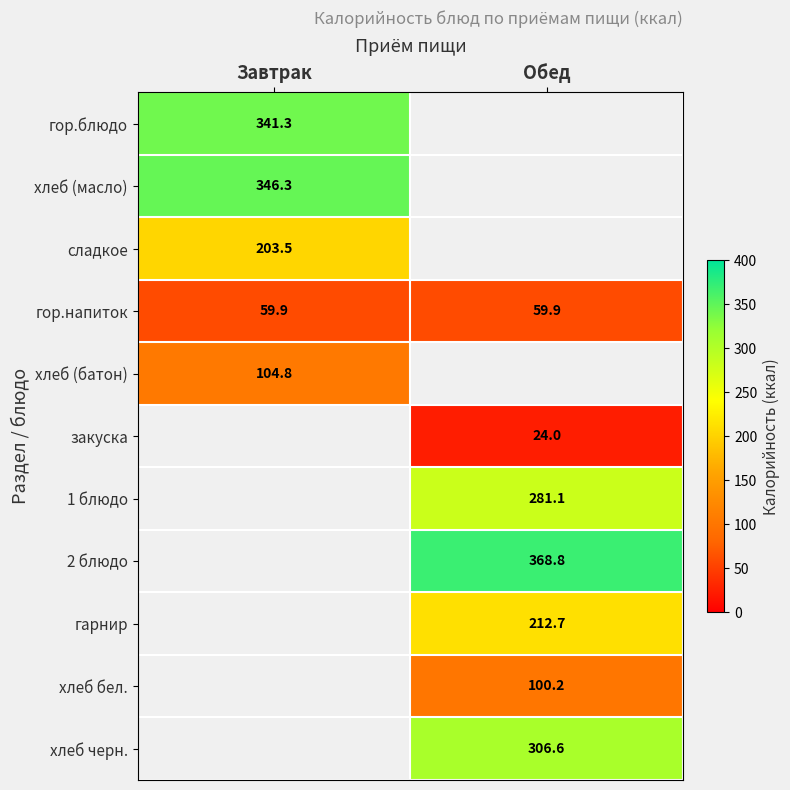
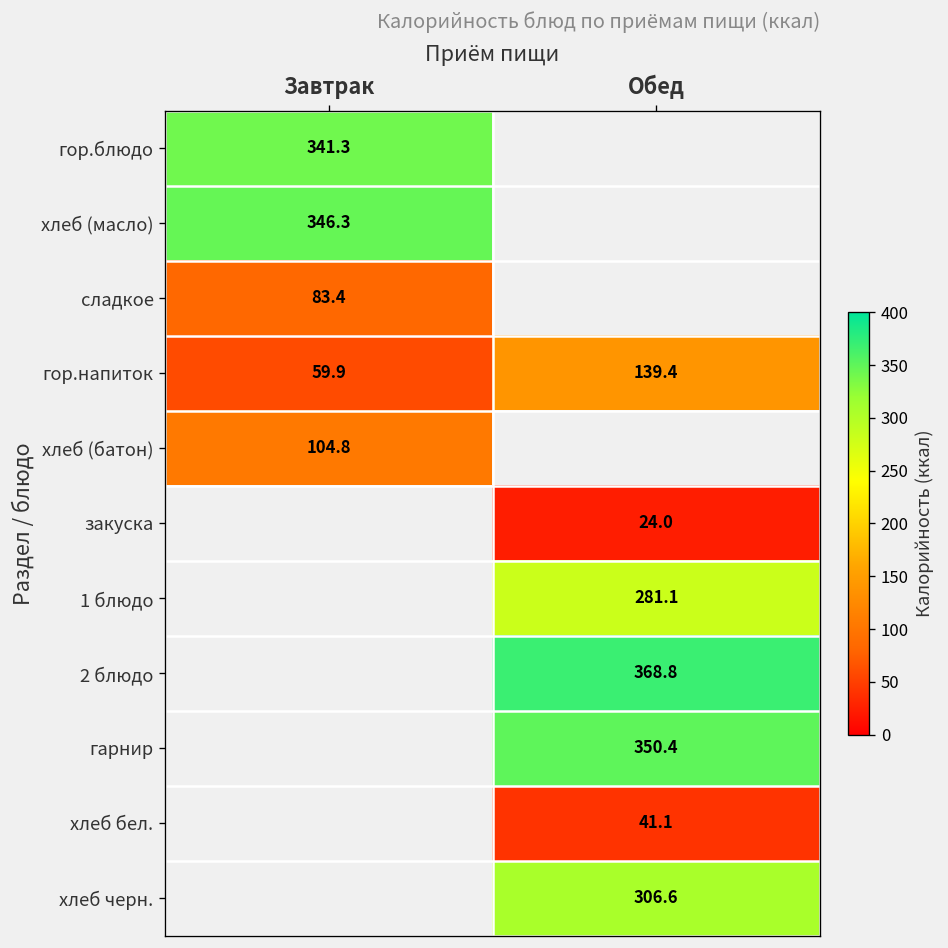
  {
    "гор.блюдо": {
      "Завтрак": 341.3
    },
    "хлеб (масло)": {
      "Завтрак": 346.3
    },
    "сладкое": {
-     "Завтрак": 203.5
+     "Завтрак": 83.4
    },
    "гор.напиток": {
      "Завтрак": 59.9,
-     "Обед": 59.9
+     "Обед": 139.4
    },
    "хлеб (батон)": {
      "Завтрак": 104.8
    },
    "закуска": {
      "Обед": 24.0
    },
    "1 блюдо": {
      "Обед": 281.1
    },
    "2 блюдо": {
      "Обед": 368.8
    },
    "гарнир": {
-     "Обед": 212.7
+     "Обед": 350.4
    },
    "хлеб бел.": {
-     "Обед": 100.2
+     "Обед": 41.1
    },
    "хлеб черн.": {
      "Обед": 306.6
    }
  }
